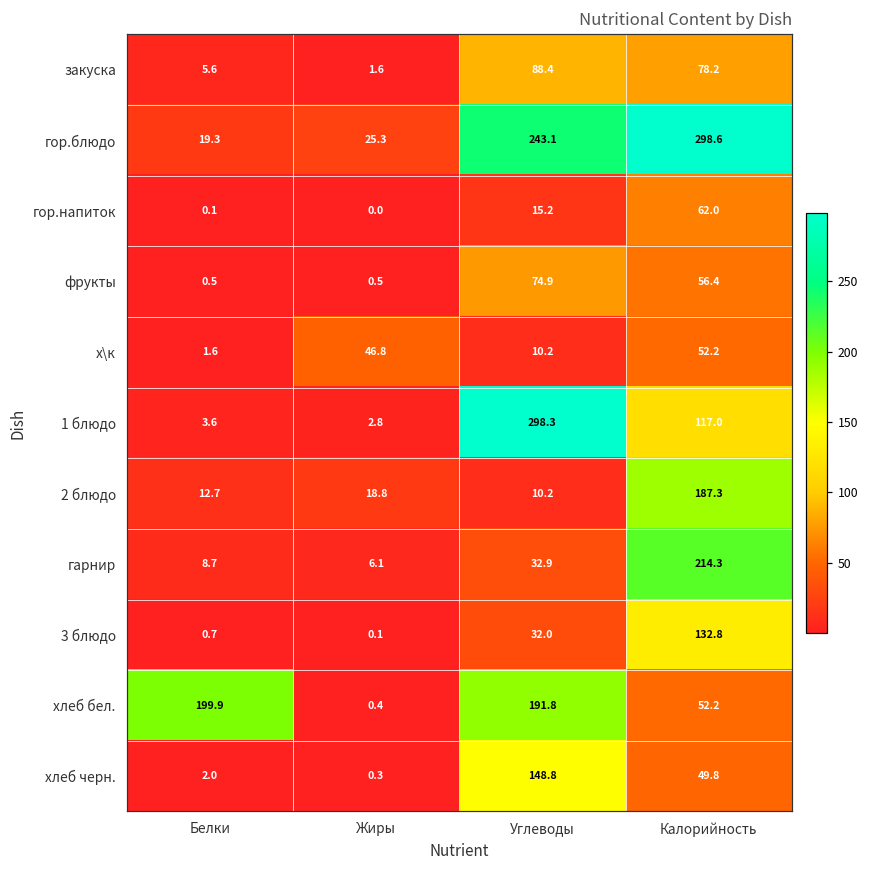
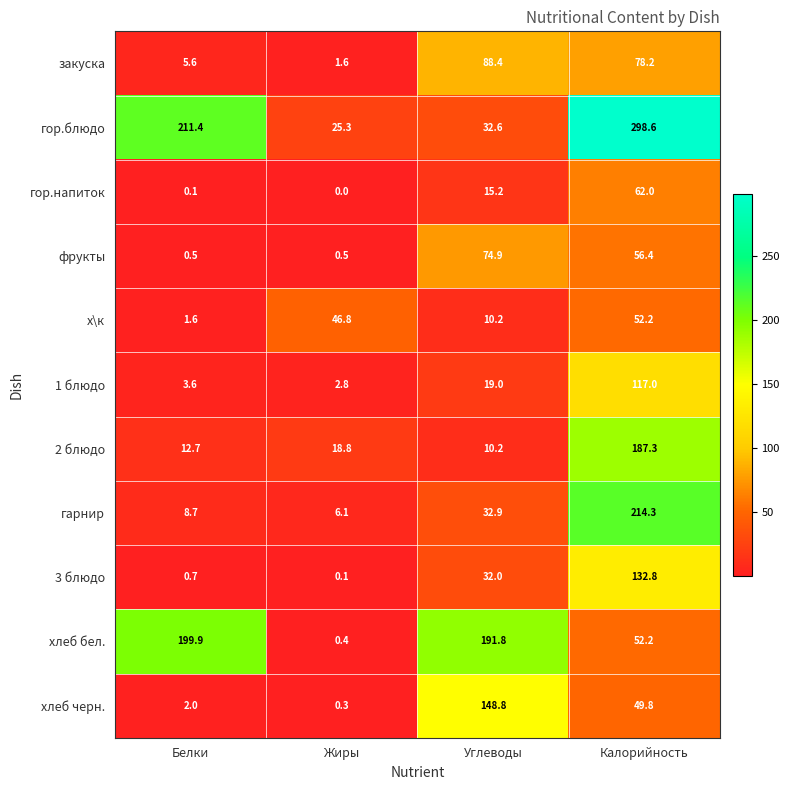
  {
    "закуска": {
      "Белки": 5.6,
      "Жиры": 1.6,
      "Углеводы": 88.4,
      "Калорийность": 78.2
    },
    "гор.блюдо": {
-     "Белки": 19.3,
+     "Белки": 211.4,
      "Жиры": 25.3,
-     "Углеводы": 243.1,
+     "Углеводы": 32.6,
      "Калорийность": 298.6
    },
    "гор.напиток": {
      "Белки": 0.1,
      "Жиры": 0.0,
      "Углеводы": 15.2,
      "Калорийность": 62.0
    },
    "фрукты": {
      "Белки": 0.5,
      "Жиры": 0.5,
      "Углеводы": 74.9,
      "Калорийность": 56.4
    },
    "х\\к": {
      "Белки": 1.6,
      "Жиры": 46.8,
      "Углеводы": 10.2,
      "Калорийность": 52.2
    },
    "1 блюдо": {
      "Белки": 3.6,
      "Жиры": 2.8,
-     "Углеводы": 298.3,
+     "Углеводы": 19.0,
      "Калорийность": 117.0
    },
    "2 блюдо": {
      "Белки": 12.7,
      "Жиры": 18.8,
      "Углеводы": 10.2,
      "Калорийность": 187.3
    },
    "гарнир": {
      "Белки": 8.7,
      "Жиры": 6.1,
      "Углеводы": 32.9,
      "Калорийность": 214.3
    },
    "3 блюдо": {
      "Белки": 0.7,
      "Жиры": 0.1,
      "Углеводы": 32.0,
      "Калорийность": 132.8
    },
    "хлеб бел.": {
      "Белки": 199.9,
      "Жиры": 0.4,
      "Углеводы": 191.8,
      "Калорийность": 52.2
    },
    "хлеб черн.": {
      "Белки": 2.0,
      "Жиры": 0.3,
      "Углеводы": 148.8,
      "Калорийность": 49.8
    }
  }
